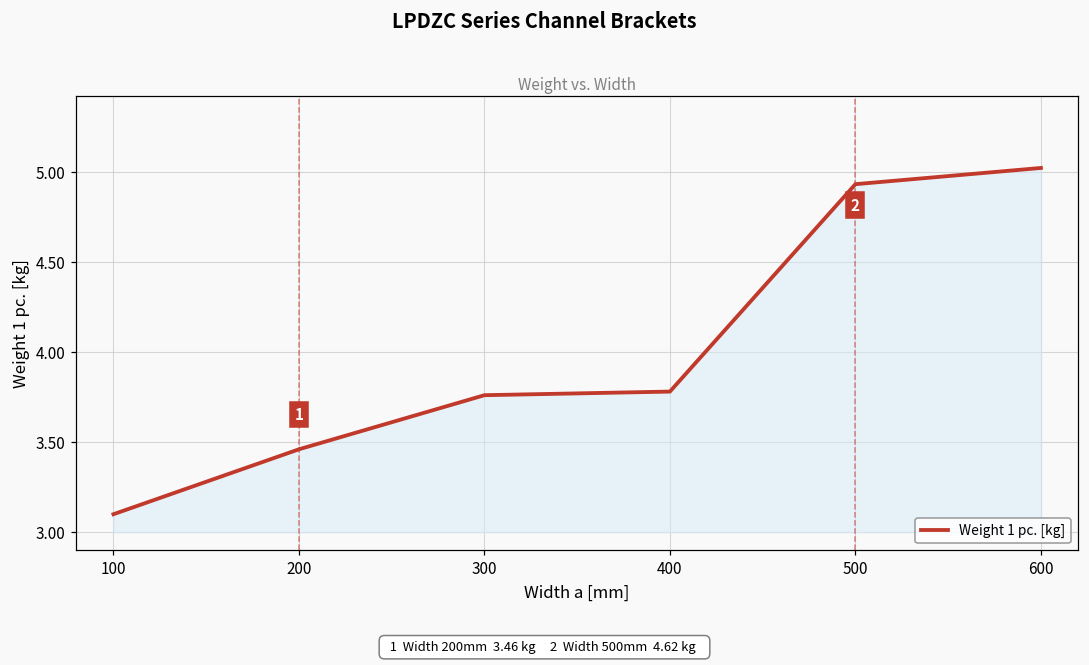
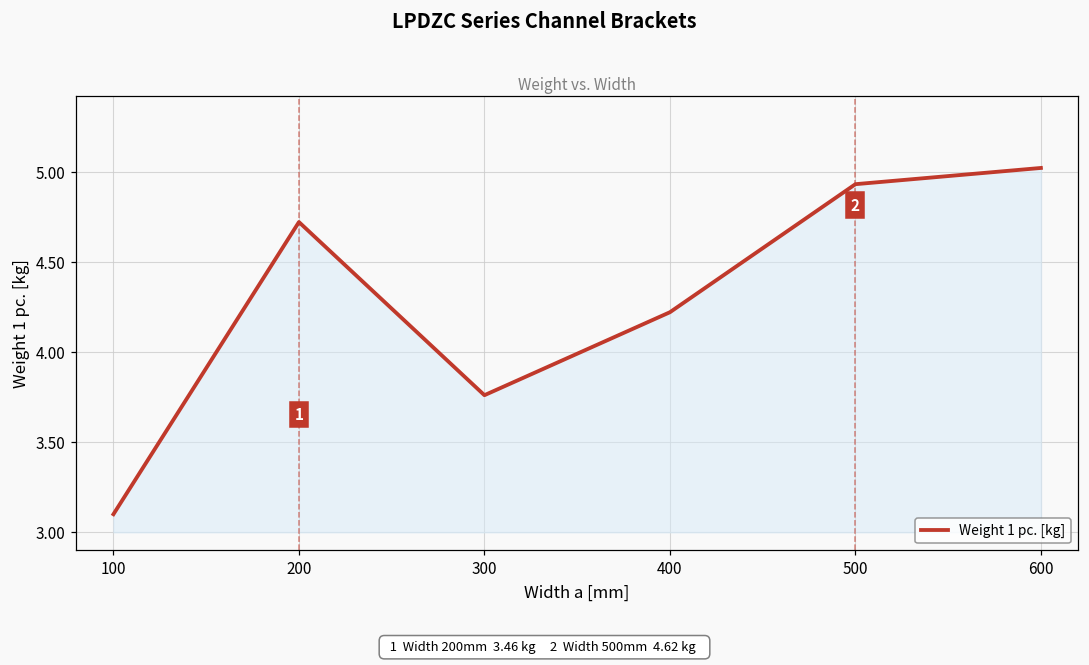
  {
    "100": 3.10,
-   "200": 3.46,
+   "200": 4.72,
    "300": 3.76,
-   "400": 3.78,
+   "400": 4.22,
    "600": 5.02
  }
